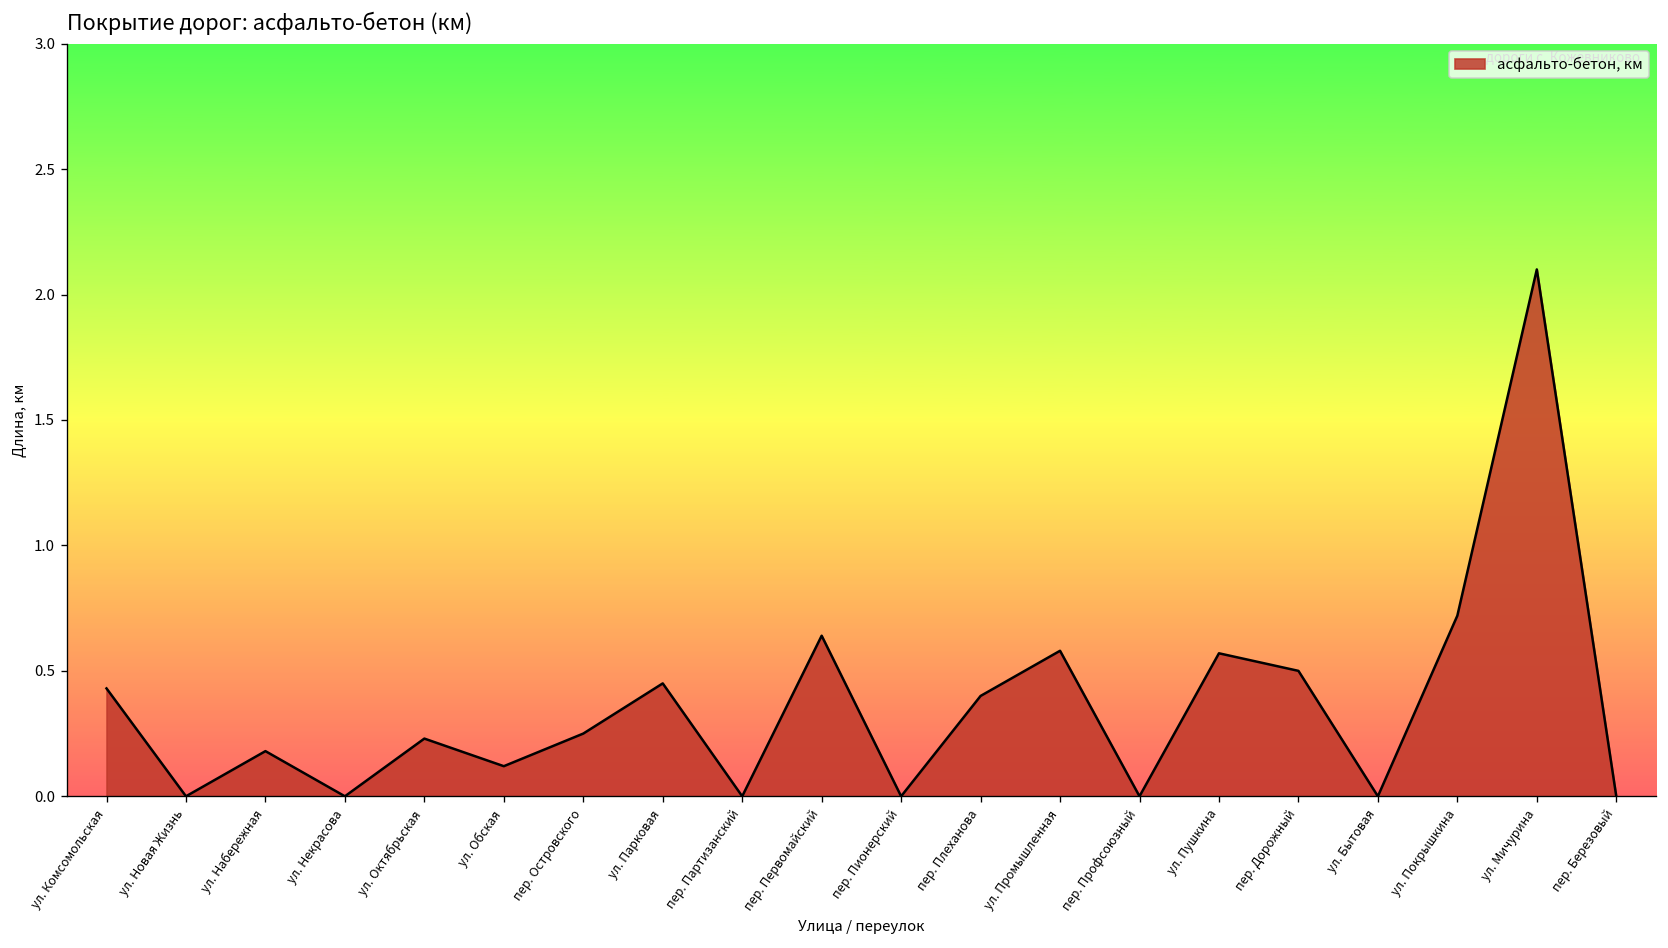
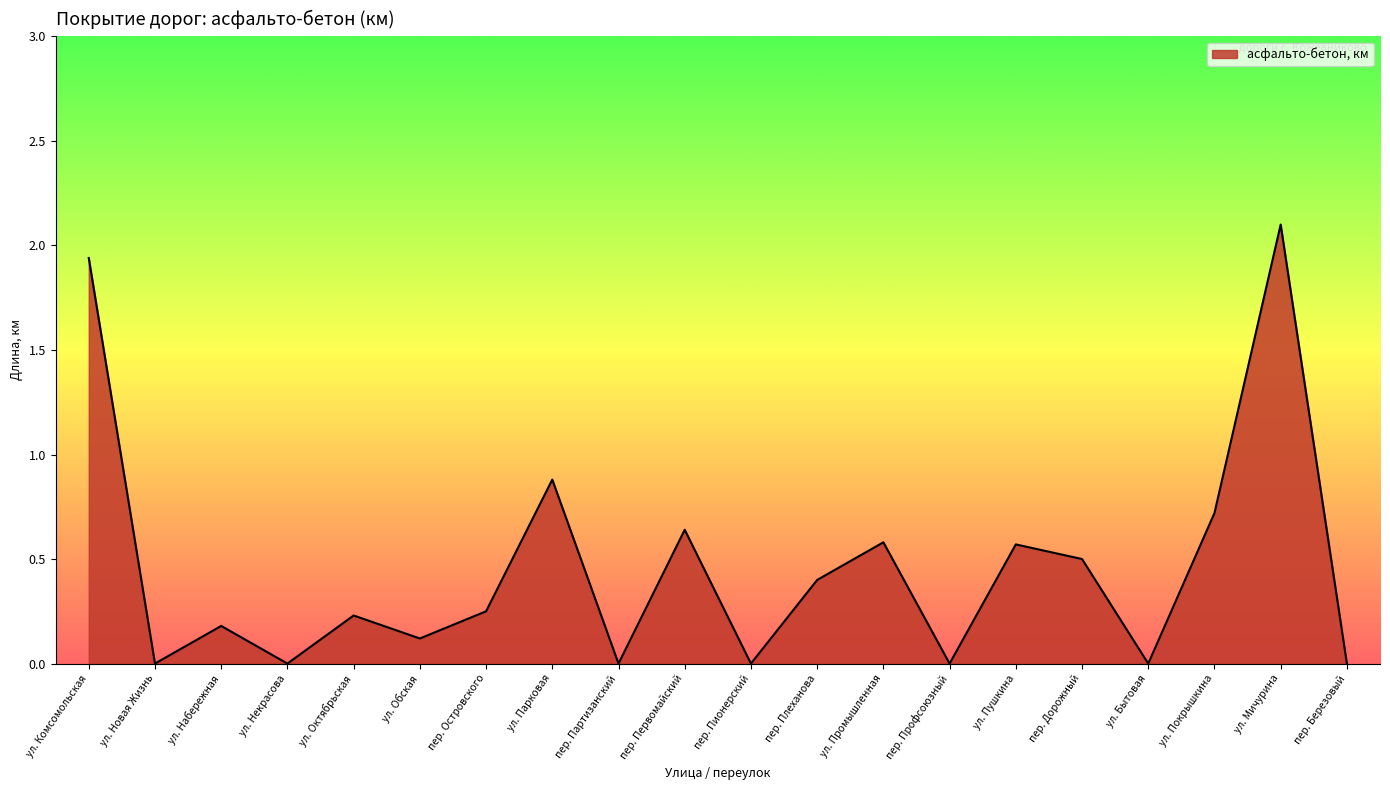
  {
-   "ул. Комсомольская": 0.43,
+   "ул. Комсомольская": 1.94,
    "ул. Новая Жизнь": 0.00,
    "ул. Набережная": 0.18,
    "ул. Некрасова": 0.00,
    "ул. Октябрьская": 0.23,
    "ул. Обская": 0.12,
    "пер. Островского": 0.25,
-   "ул. Парковая": 0.45,
+   "ул. Парковая": 0.88,
    "пер. Партизанский": 0.00,
    "пер. Первомайский": 0.64,
    "пер. Пионерский": 0.00,
    "пер. Плеханова": 0.40,
    "ул. Промышленная": 0.58,
    "пер. Профсоюзный": 0.00,
    "ул. Пушкина": 0.57,
    "пер. Дорожный": 0.50,
    "ул. Бытовая": 0.00,
    "ул. Покрышкина": 0.72,
    "ул. Мичурина": 2.10,
    "пер. Березовый": 0.00
  }
